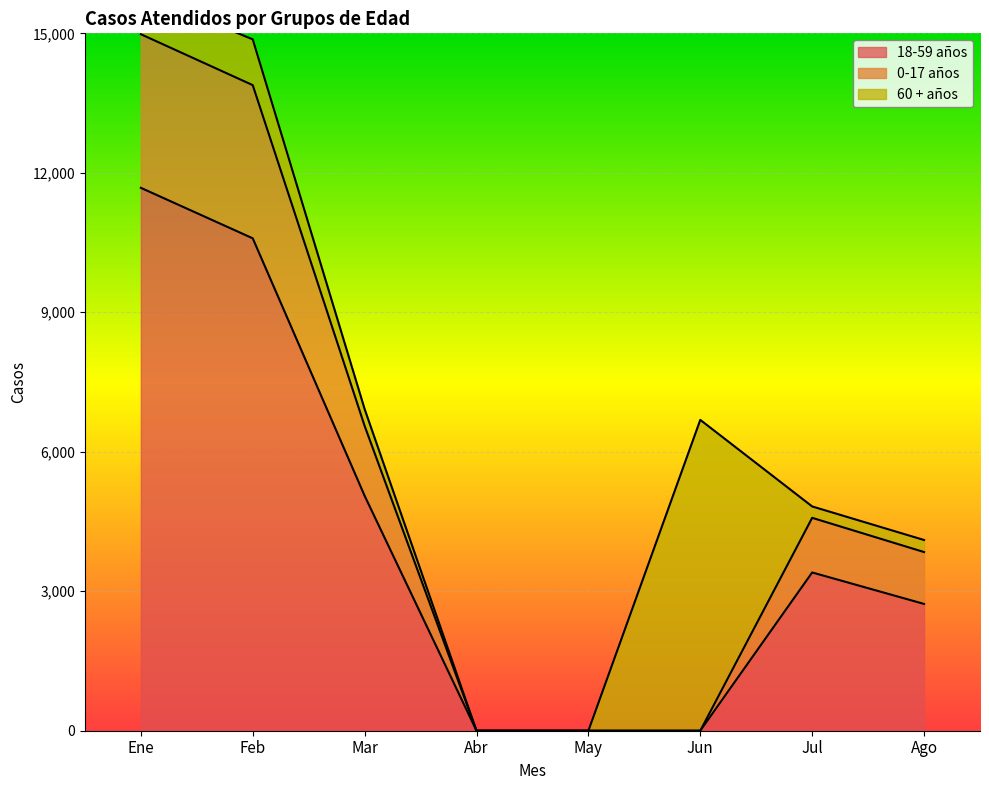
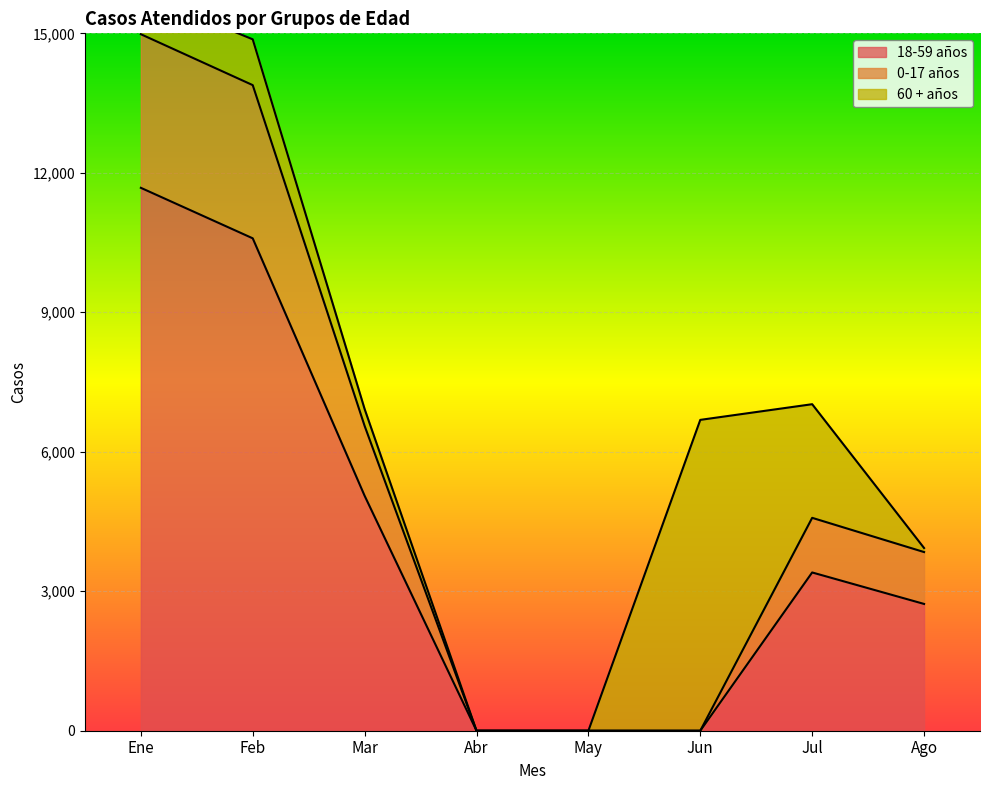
  {
    "60 + años": {
      "Feb": "1,000",
      "Mar": "400",
      "Jun": "6,700",
-     "Jul": "200",
-     "Ago": "300"
+     "Jul": "2,400",
+     "Ago": "100"
    }
  }
